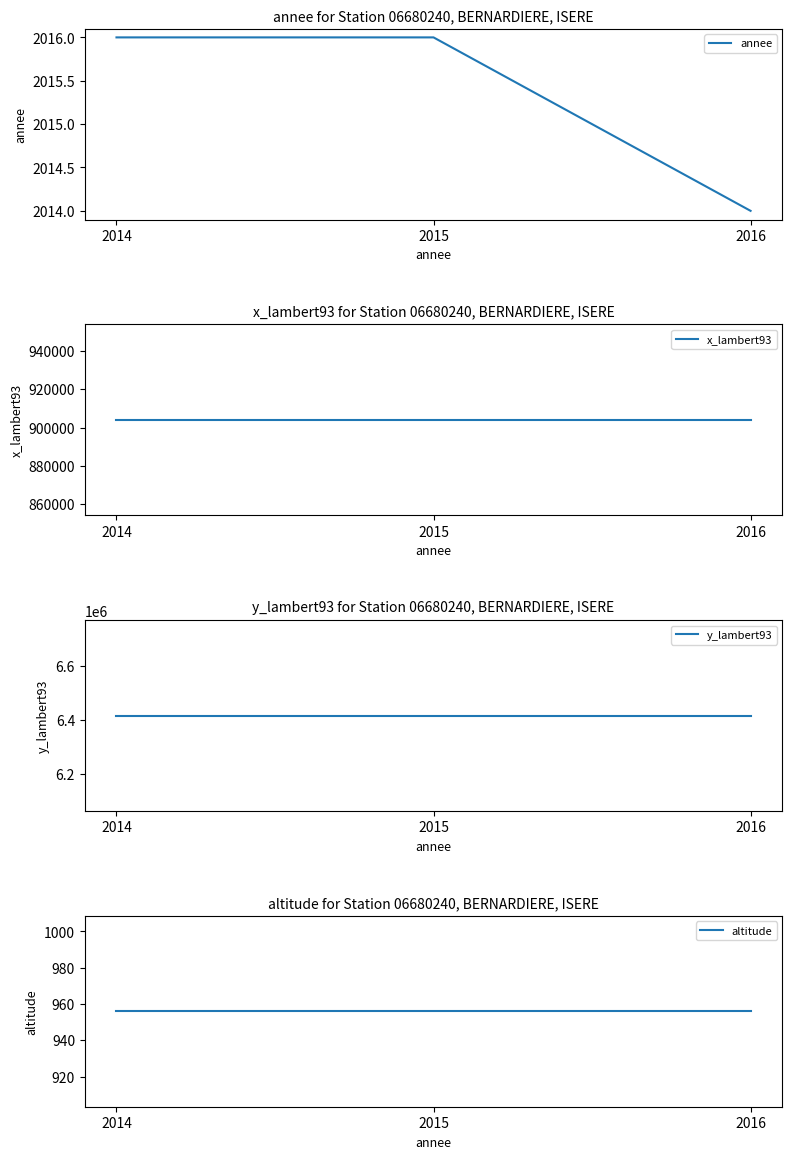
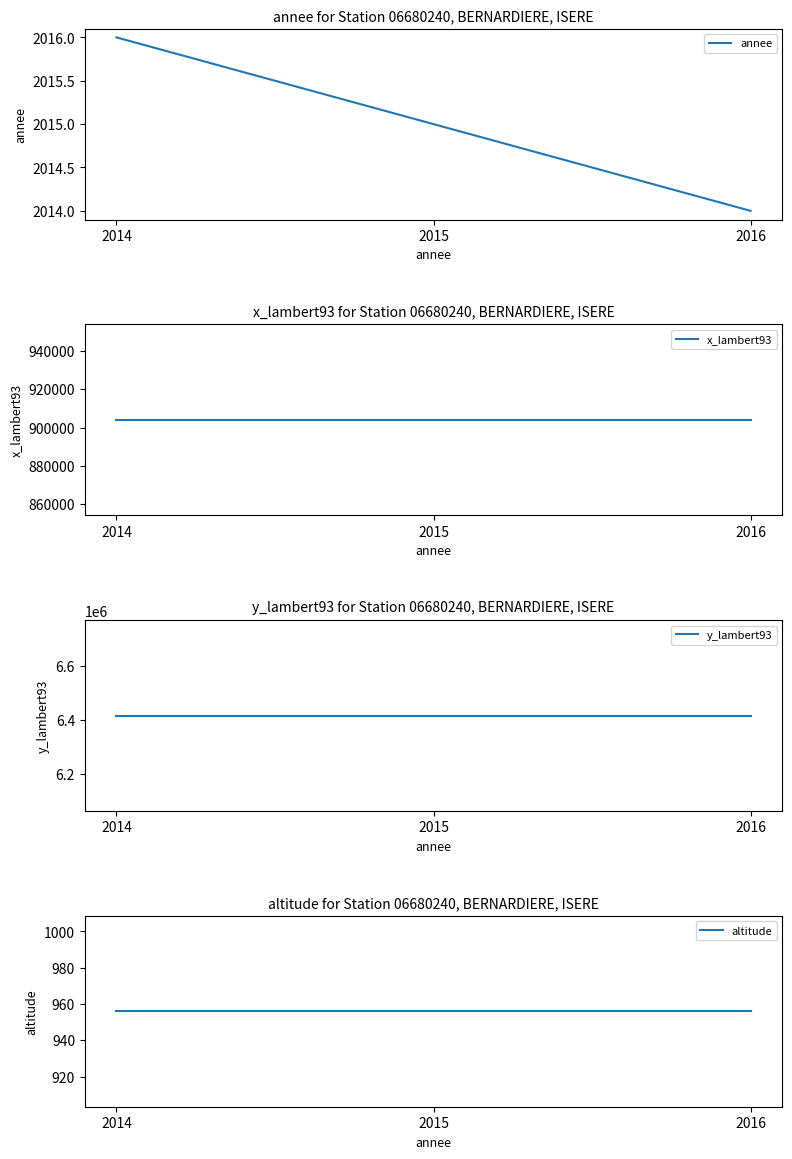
  {
    "annee for Station 06680240, BERNARDIERE, ISERE": {
      "2014": 2016,
-     "2015": 2016,
+     "2015": 2015,
      "2016": 2014
    },
    "x_lambert93 for Station 06680240, BERNARDIERE, ISERE": {
      "2014": 904000,
      "2015": 904000,
      "2016": 904000
    },
    "y_lambert93 for Station 06680240, BERNARDIERE, ISERE": {
      "2014": 6420000,
      "2015": 6420000,
      "2016": 6420000
    },
    "altitude for Station 06680240, BERNARDIERE, ISERE": {
      "2014": 956,
      "2015": 956,
      "2016": 956
    }
  }
